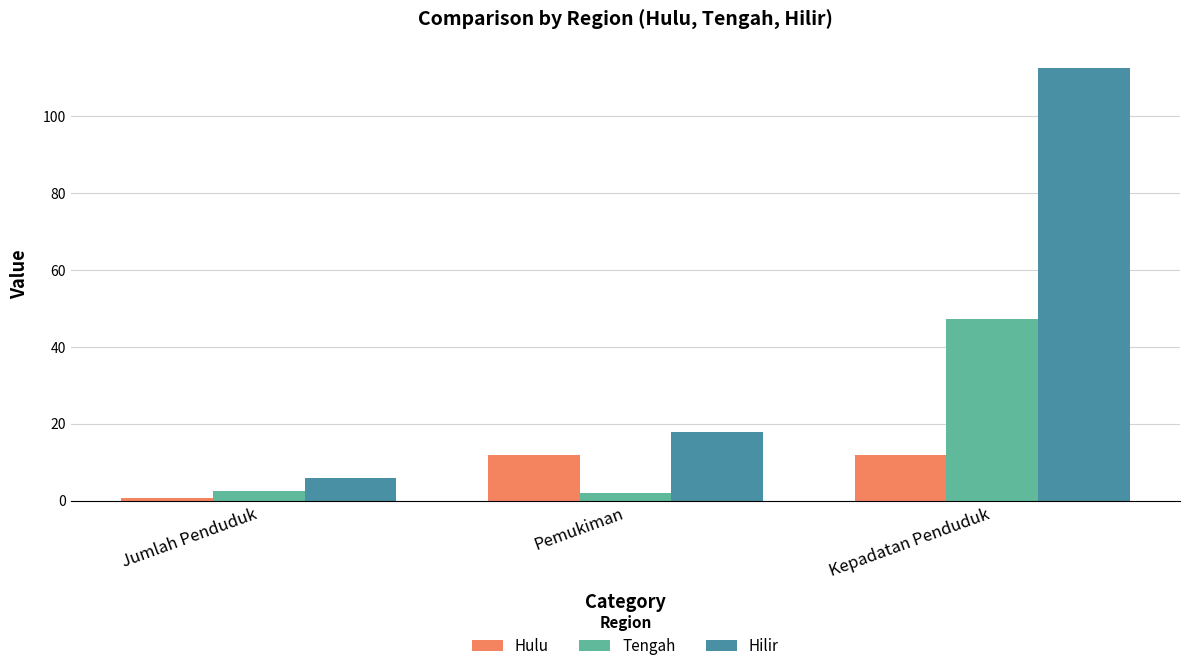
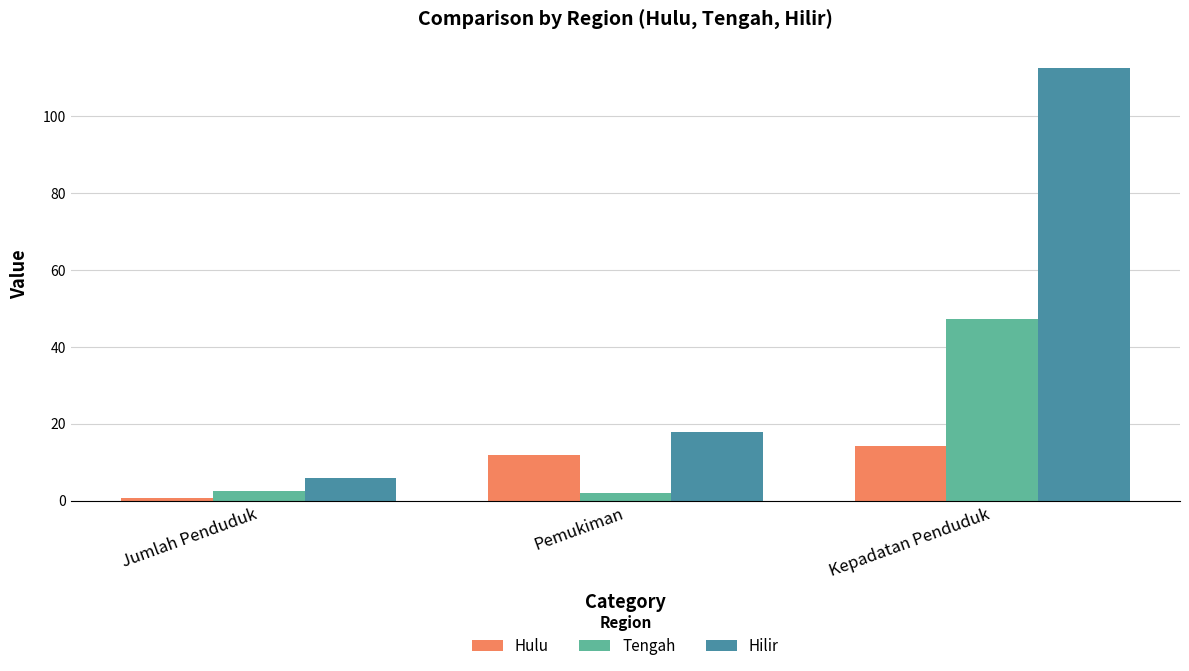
  {
    "Hulu": {
      "Pemukiman": 12,
-     "Kepadatan Penduduk": 12
+     "Kepadatan Penduduk": 14
    }
  }
